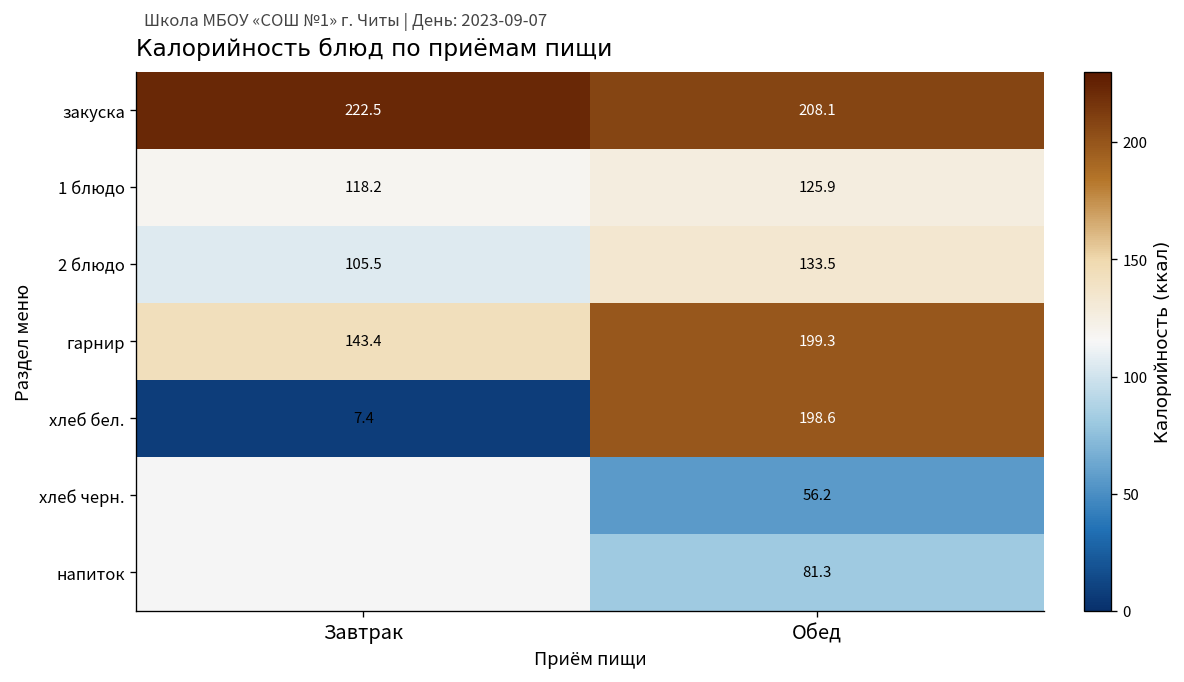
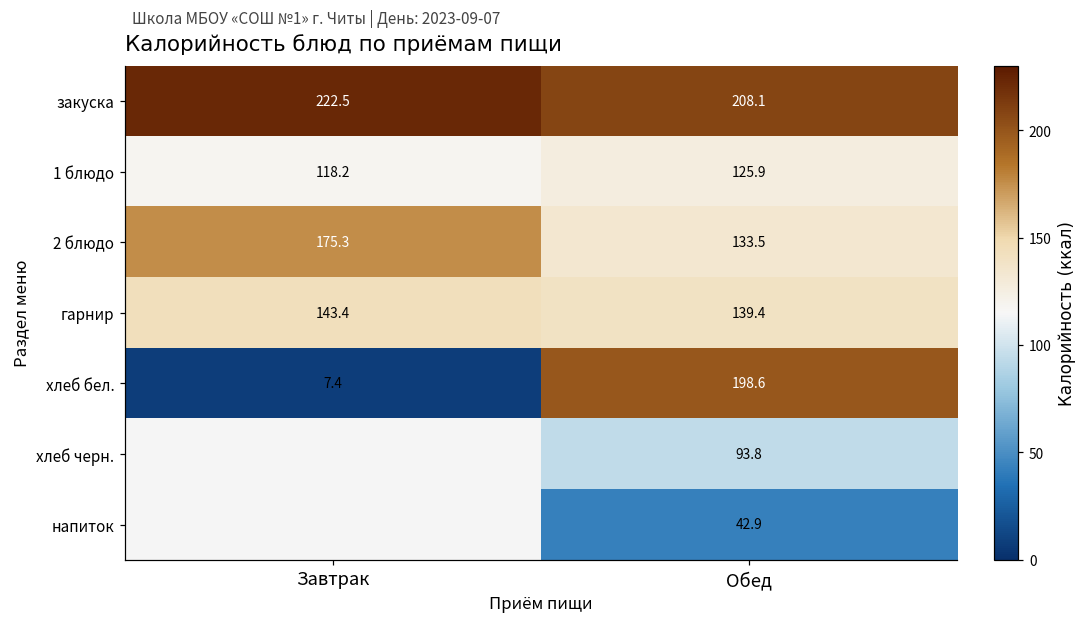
  {
    "закуска": {
      "Завтрак": 222.5,
      "Обед": 208.1
    },
    "1 блюдо": {
      "Завтрак": 118.2,
      "Обед": 125.9
    },
    "2 блюдо": {
-     "Завтрак": 105.5,
+     "Завтрак": 175.3,
      "Обед": 133.5
    },
    "гарнир": {
      "Завтрак": 143.4,
-     "Обед": 199.3
+     "Обед": 139.4
    },
    "хлеб бел.": {
      "Завтрак": 7.4,
      "Обед": 198.6
    },
    "хлеб черн.": {
-     "Обед": 56.2
+     "Обед": 93.8
    },
    "напиток": {
-     "Обед": 81.3
+     "Обед": 42.9
    }
  }
